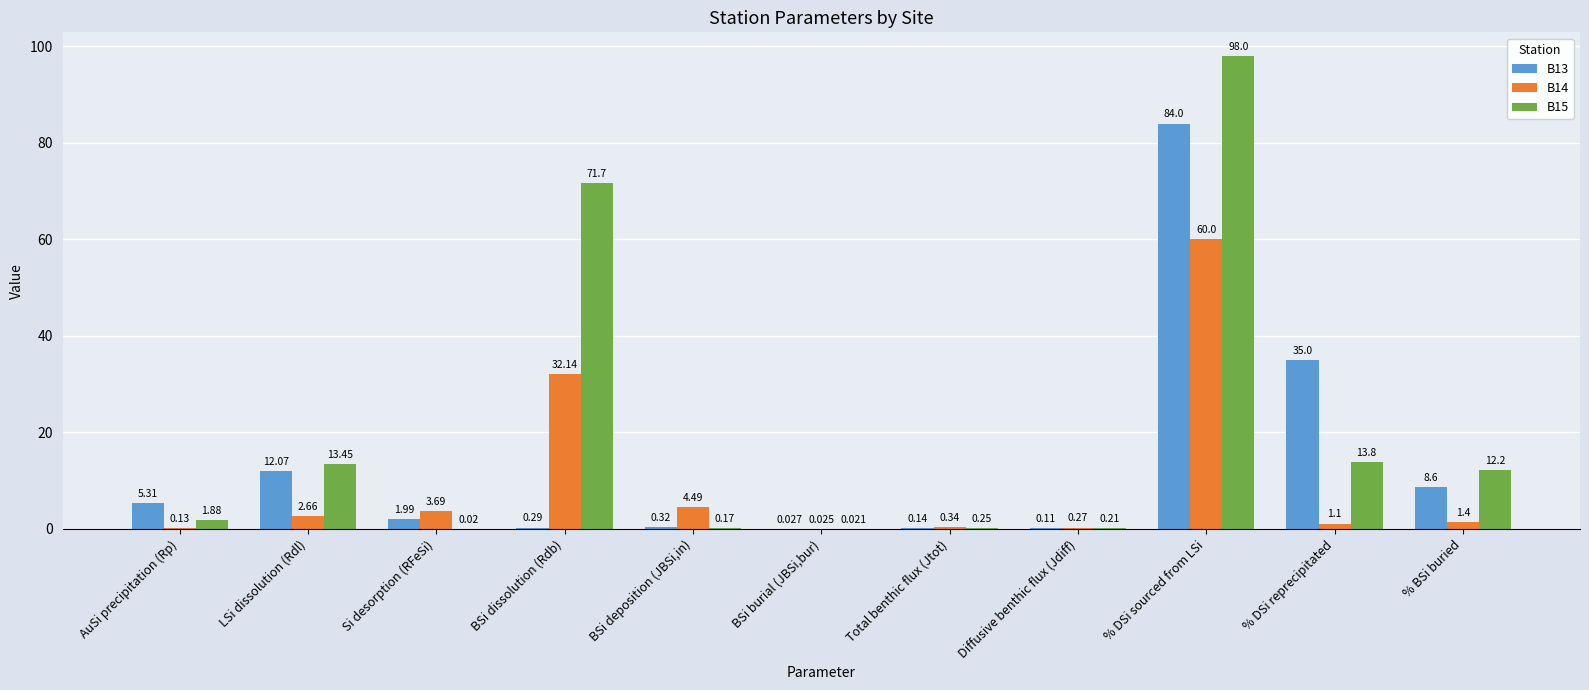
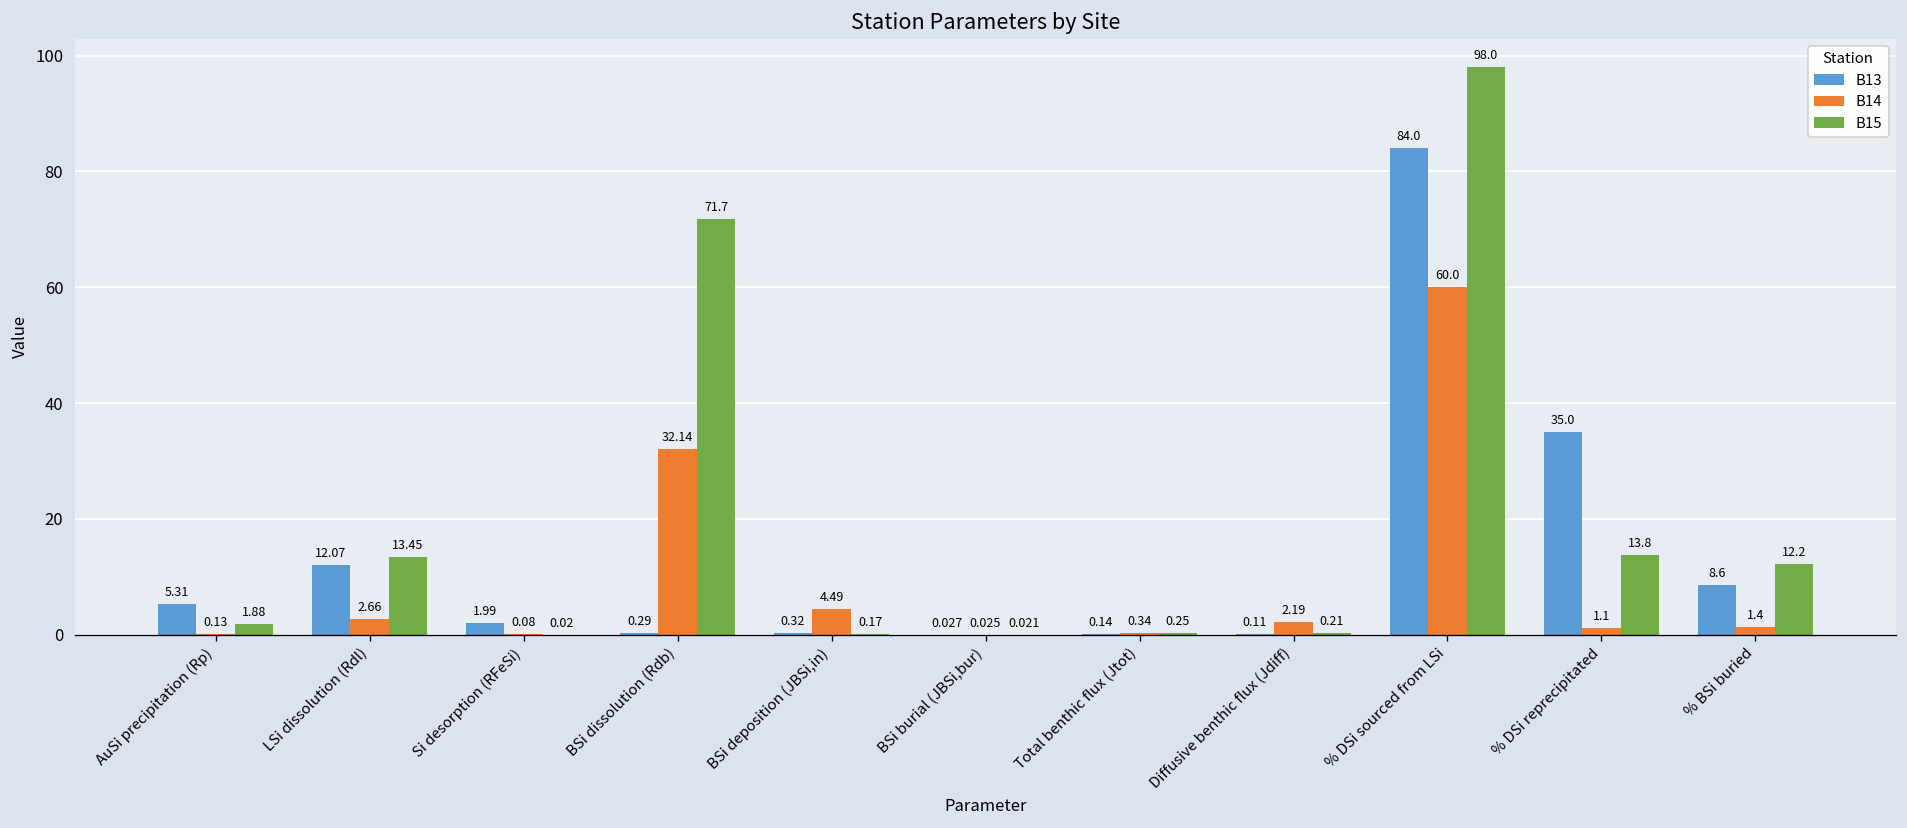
  {
    "B13": {
      "AuSi precipitation (Rp)": 5.31,
      "LSi dissolution (Rdl)": 12.07,
      "Si desorption (RFeSi)": 1.99,
      "BSi dissolution (Rdb)": 0.29,
      "BSi deposition (JBSi,in)": 0.32,
      "BSi burial (JBSi,bur)": 0.027,
      "Total benthic flux (Jtot)": 0.14,
      "Diffusive benthic flux (Jdiff)": 0.11,
      "% DSi sourced from LSi": 84.0,
      "% DSi reprecipitated": 35.0,
      "% BSi buried": 8.6
    },
    "B14": {
      "AuSi precipitation (Rp)": 0.13,
      "LSi dissolution (Rdl)": 2.66,
-     "Si desorption (RFeSi)": 3.69,
+     "Si desorption (RFeSi)": 0.08,
      "BSi dissolution (Rdb)": 32.14,
      "BSi deposition (JBSi,in)": 4.49,
      "BSi burial (JBSi,bur)": 0.025,
      "Total benthic flux (Jtot)": 0.34,
-     "Diffusive benthic flux (Jdiff)": 0.27,
+     "Diffusive benthic flux (Jdiff)": 2.19,
      "% DSi sourced from LSi": 60.0,
      "% DSi reprecipitated": 1.1,
      "% BSi buried": 1.4
    },
    "B15": {
      "AuSi precipitation (Rp)": 1.88,
      "LSi dissolution (Rdl)": 13.45,
      "Si desorption (RFeSi)": 0.02,
      "BSi dissolution (Rdb)": 71.7,
      "BSi deposition (JBSi,in)": 0.17,
      "BSi burial (JBSi,bur)": 0.021,
      "Total benthic flux (Jtot)": 0.25,
      "Diffusive benthic flux (Jdiff)": 0.21,
      "% DSi sourced from LSi": 98.0,
      "% DSi reprecipitated": 13.8,
      "% BSi buried": 12.2
    }
  }
